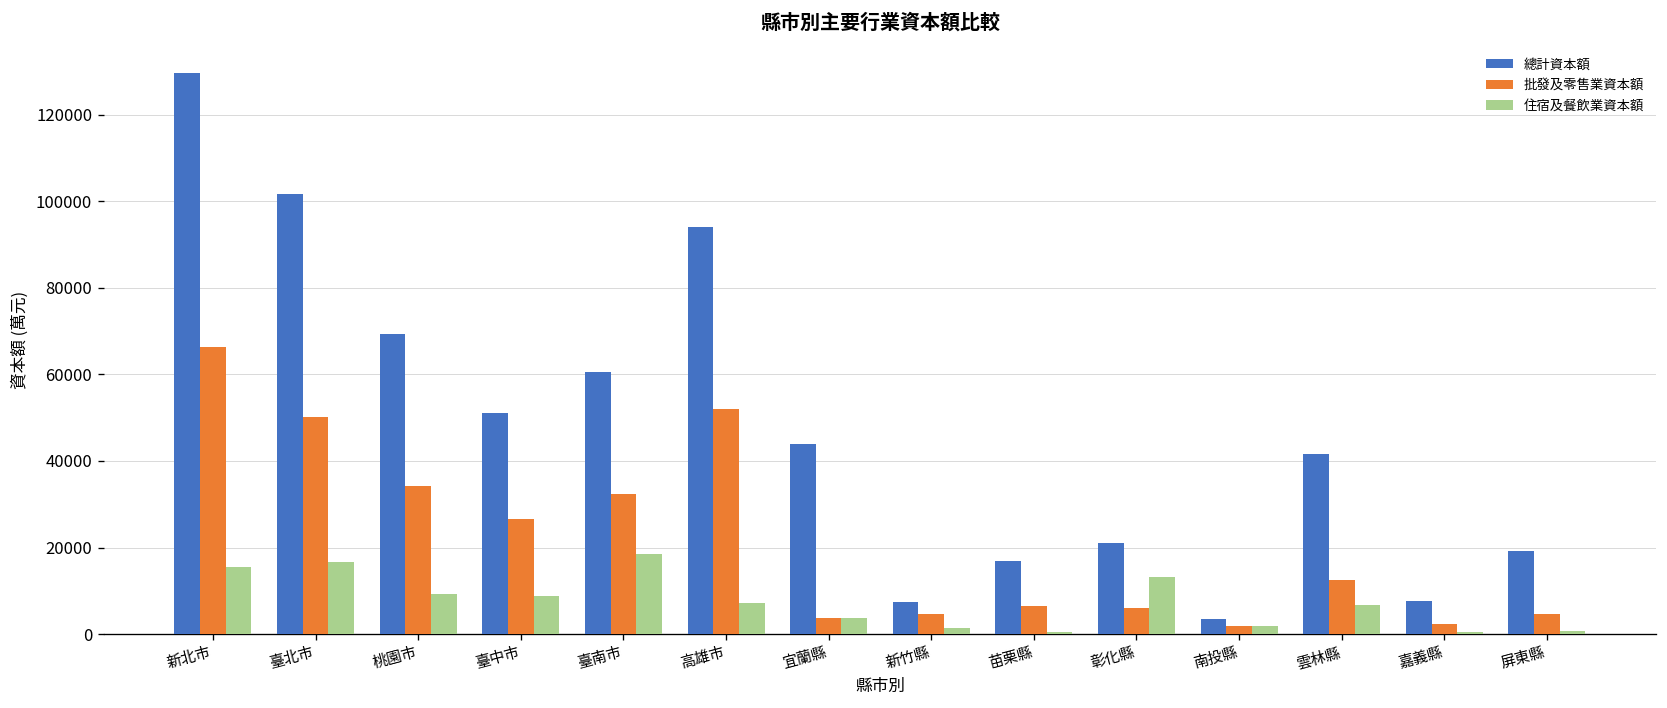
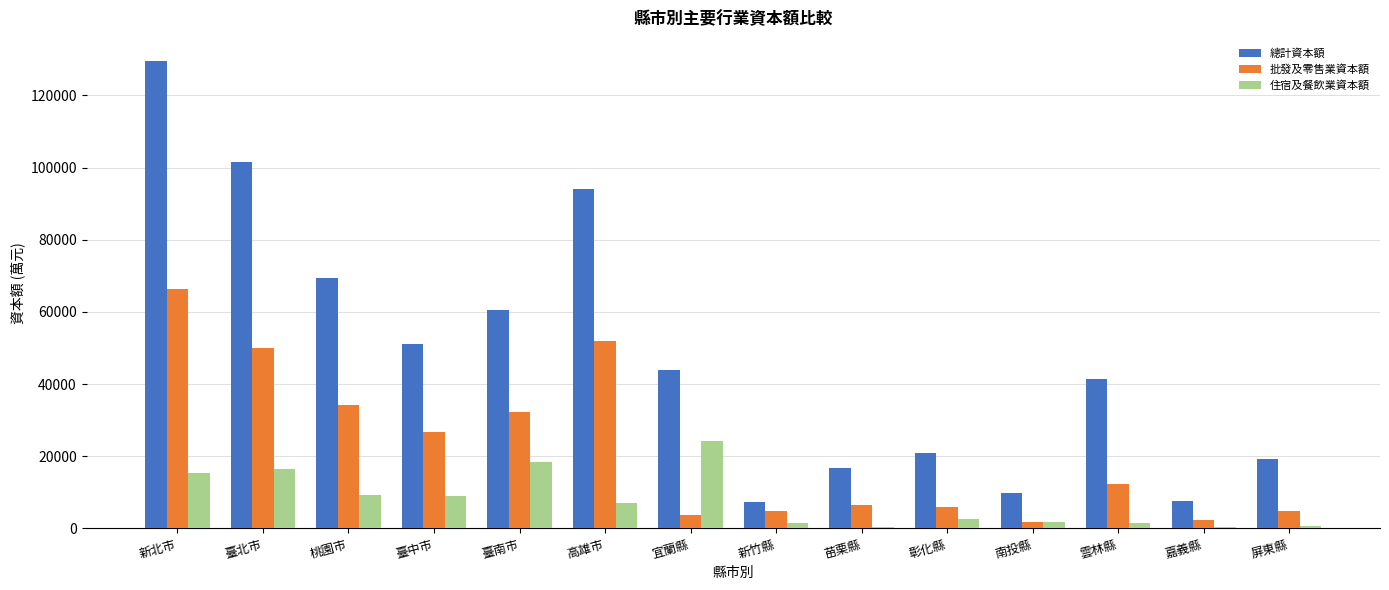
  {
    "總計資本額": {
      "新北市": 129000,
      "臺北市": 102000,
      "桃園市": 69000,
      "臺中市": 51000,
      "臺南市": 60000,
      "高雄市": 94000,
      "宜蘭縣": 44000,
      "新竹縣": 7000,
      "苗栗縣": 17000,
      "彰化縣": 21000,
-     "南投縣": 3000,
+     "南投縣": 10000,
      "雲林縣": 42000,
      "嘉義縣": 8000,
      "屏東縣": 19000
    },
    "批發及零售業資本額": {
      "新北市": 66000,
      "臺北市": 50000,
      "桃園市": 34000,
      "臺中市": 27000,
      "臺南市": 32000,
      "高雄市": 52000,
      "宜蘭縣": 4000,
      "新竹縣": 5000,
      "苗栗縣": 6000,
      "彰化縣": 6000,
      "南投縣": 2000,
      "雲林縣": 12000,
      "嘉義縣": 2000,
      "屏東縣": 5000
    },
    "住宿及餐飲業資本額": {
      "新北市": 15000,
      "臺北市": 17000,
      "桃園市": 9000,
      "臺中市": 9000,
      "臺南市": 18000,
      "高雄市": 7000,
-     "宜蘭縣": 4000,
+     "宜蘭縣": 24000,
      "新竹縣": 1000,
-     "彰化縣": 13000,
+     "彰化縣": 3000,
      "南投縣": 2000,
-     "雲林縣": 7000,
+     "雲林縣": 2000,
      "屏東縣": 1000
    }
  }
